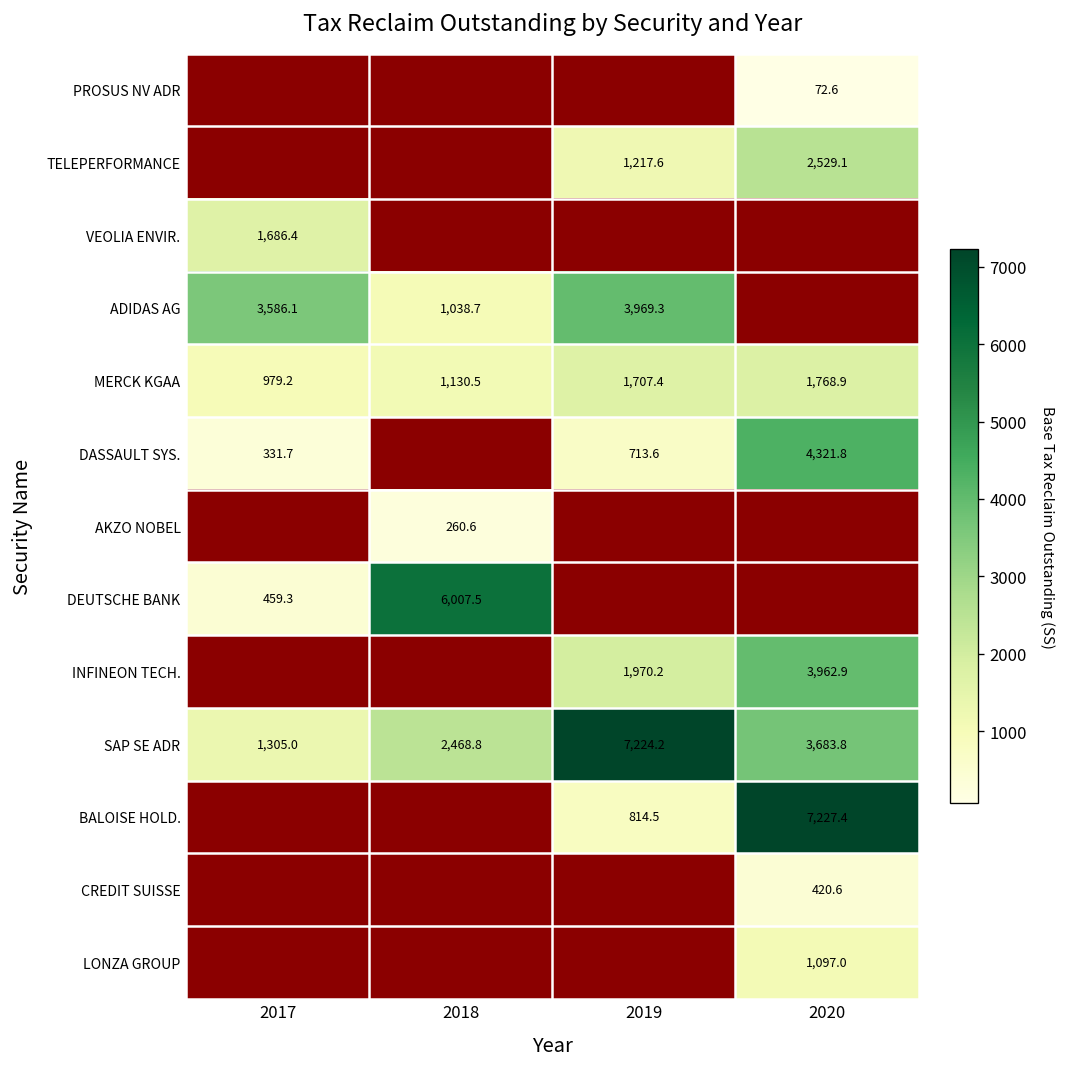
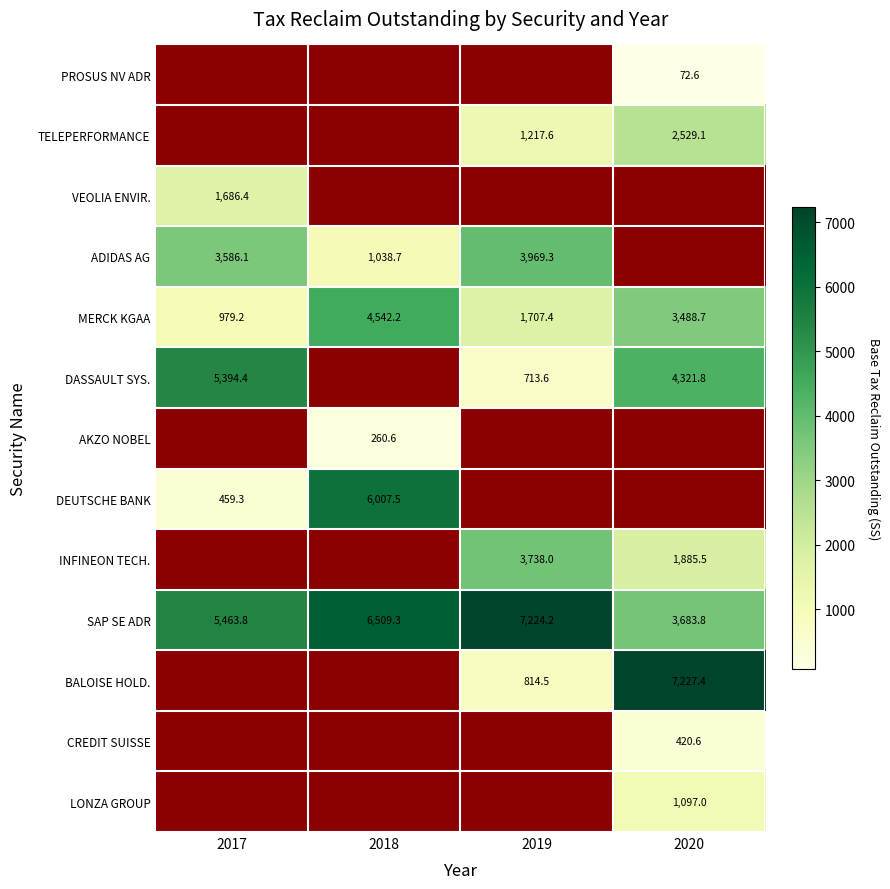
  {
    "PROSUS NV ADR": {
      "2020": "72.6"
    },
    "TELEPERFORMANCE": {
      "2019": "1,217.6",
      "2020": "2,529.1"
    },
    "VEOLIA ENVIR.": {
      "2017": "1,686.4"
    },
    "ADIDAS AG": {
      "2017": "3,586.1",
      "2018": "1,038.7",
      "2019": "3,969.3"
    },
    "MERCK KGAA": {
      "2017": "979.2",
-     "2018": "1,130.5",
+     "2018": "4,542.2",
      "2019": "1,707.4",
-     "2020": "1,768.9"
+     "2020": "3,488.7"
    },
    "DASSAULT SYS.": {
-     "2017": "331.7",
+     "2017": "5,394.4",
      "2019": "713.6",
      "2020": "4,321.8"
    },
    "AKZO NOBEL": {
      "2018": "260.6"
    },
    "DEUTSCHE BANK": {
      "2017": "459.3",
      "2018": "6,007.5"
    },
    "INFINEON TECH.": {
-     "2019": "1,970.2",
-     "2020": "3,962.9"
+     "2019": "3,738.0",
+     "2020": "1,885.5"
    },
    "SAP SE ADR": {
-     "2017": "1,305.0",
-     "2018": "2,468.8",
+     "2017": "5,463.8",
+     "2018": "6,509.3",
      "2019": "7,224.2",
      "2020": "3,683.8"
    },
    "BALOISE HOLD.": {
      "2019": "814.5",
      "2020": "7,227.4"
    },
    "CREDIT SUISSE": {
      "2020": "420.6"
    },
    "LONZA GROUP": {
      "2020": "1,097.0"
    }
  }
